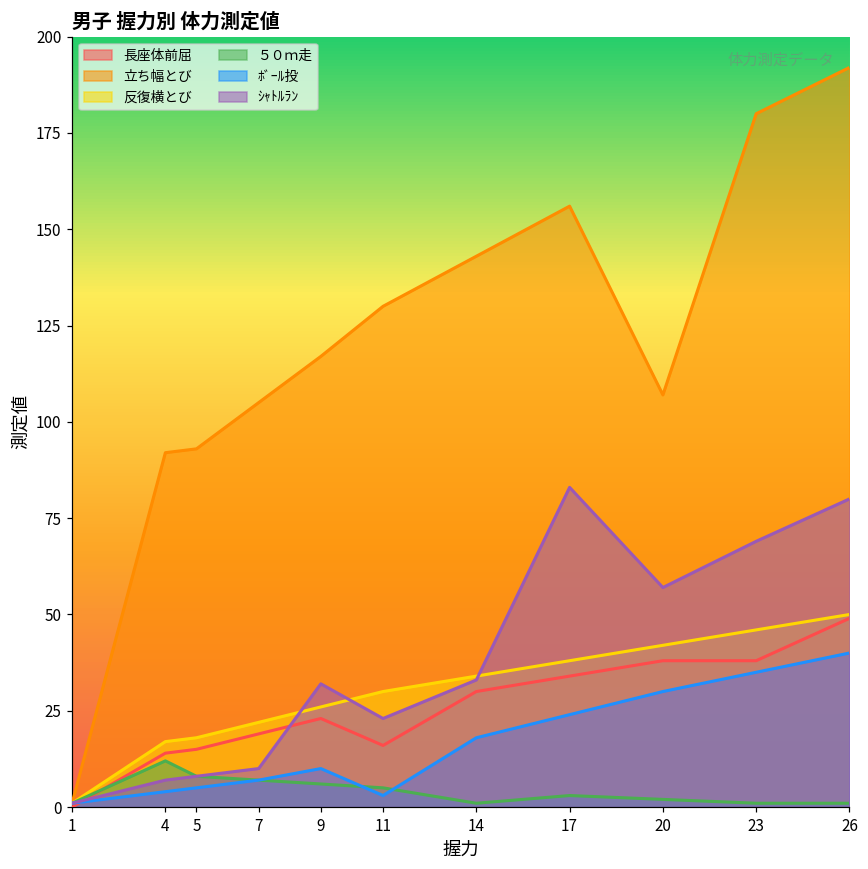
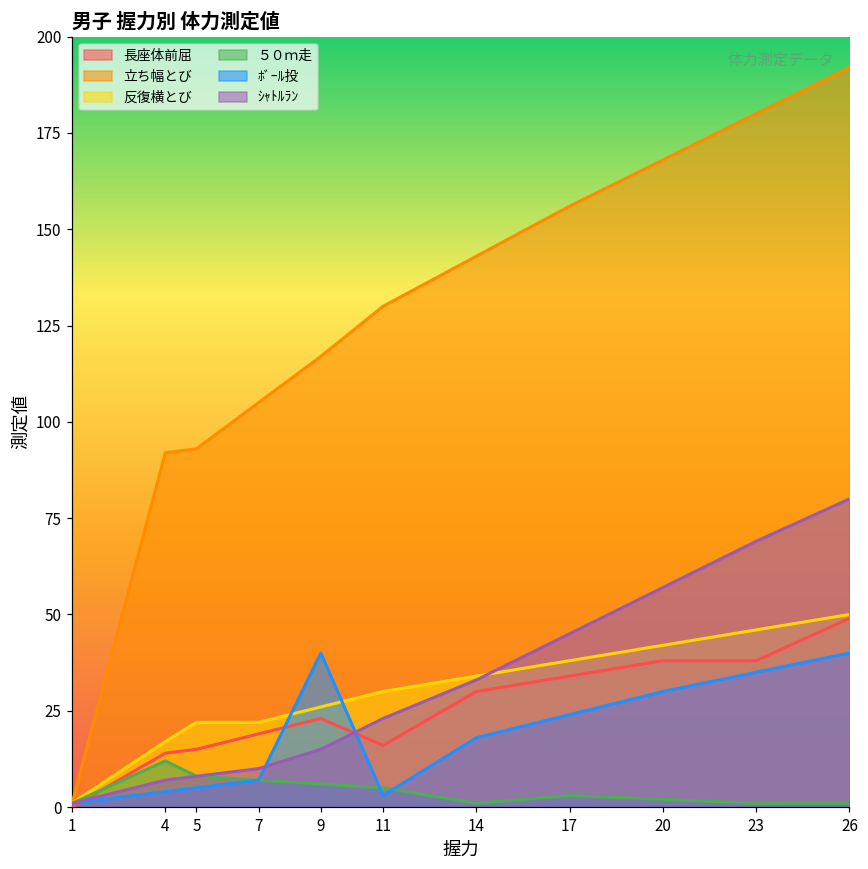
  {
    "長座体前屈": {
      "1": 0,
      "4": 14,
      "5": 15,
      "7": 19,
      "9": 23,
      "11": 16,
      "14": 30,
      "17": 34,
      "20": 38,
      "23": 38,
      "26": 49
    },
    "立ち幅とび": {
      "4": 92,
      "5": 93,
      "7": 105,
      "9": 117,
      "11": 130,
      "14": 143,
      "17": 156,
-     "20": 107,
+     "20": 168,
      "23": 180,
      "26": 192
    },
    "反復横とび": {
      "4": 17,
-     "5": 18,
+     "5": 22,
      "7": 22,
      "9": 26,
      "11": 30,
      "14": 34,
      "17": 38,
      "20": 42,
      "23": 46,
      "26": 50
    },
    "５０ｍ走": {
      "4": 12,
      "9": 6,
      "11": 5,
      "14": 1,
      "17": 3,
      "20": 2,
      "23": 1,
      "26": 1
    },
    "ﾎﾞｰﾙ投": {
      "4": 4,
      "5": 5,
-     "9": 10,
+     "9": 40,
      "11": 3,
      "14": 18,
      "17": 24,
      "20": 30,
      "23": 35,
      "26": 40
    },
    "ｼｬﾄﾙﾗﾝ": {
      "4": 7,
      "7": 10,
-     "9": 32,
+     "9": 15,
      "11": 23,
      "14": 33,
-     "17": 83,
+     "17": 45,
      "20": 57,
      "23": 69,
      "26": 80
    }
  }
